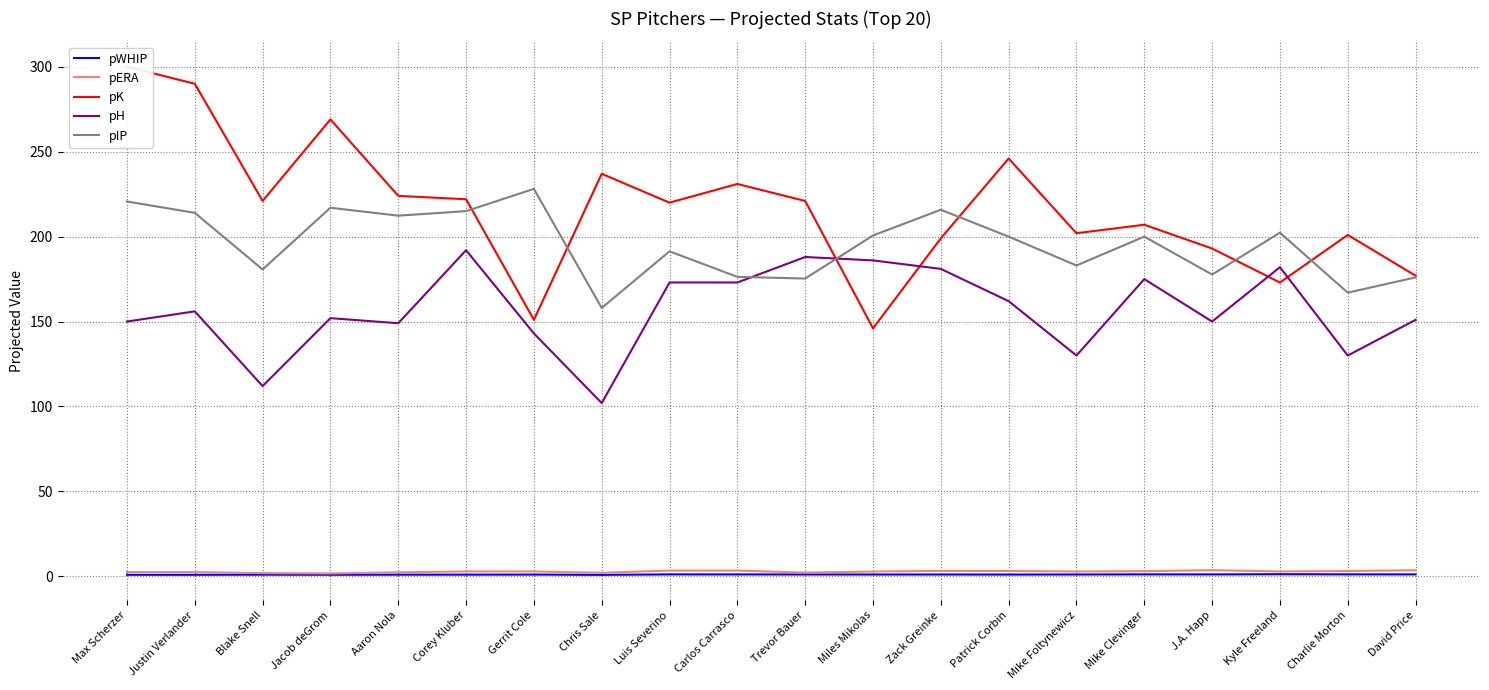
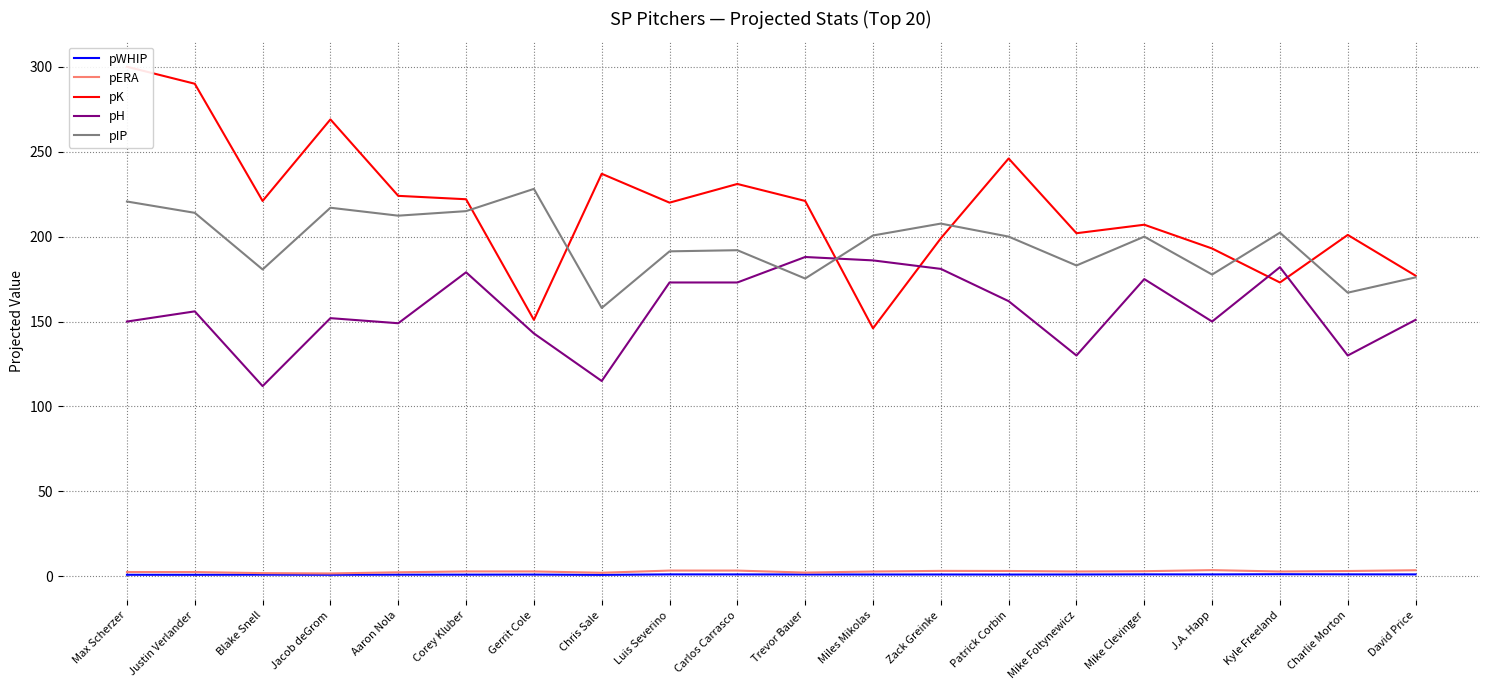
  {
    "pWHIP": {
      "Max Scherzer": 1,
      "Justin Verlander": 1,
      "Corey Kluber": 1,
      "Gerrit Cole": 1,
      "Luis Severino": 1,
      "Carlos Carrasco": 1,
      "Miles Mikolas": 1,
      "Zack Greinke": 1,
      "Patrick Corbin": 1,
      "Mike Foltynewicz": 1,
      "Mike Clevinger": 1,
      "J.A. Happ": 1,
      "Kyle Freeland": 1,
      "Charlie Morton": 1,
      "David Price": 1
    },
    "pERA": {
      "Max Scherzer": 3,
      "Justin Verlander": 3,
      "Corey Kluber": 3,
      "Gerrit Cole": 3,
      "Luis Severino": 3,
      "Carlos Carrasco": 3,
      "Miles Mikolas": 3,
      "Zack Greinke": 3,
      "Patrick Corbin": 3,
      "Mike Foltynewicz": 3,
      "Mike Clevinger": 3,
      "J.A. Happ": 4,
      "Kyle Freeland": 3,
      "Charlie Morton": 3,
      "David Price": 4
    },
    "pK": {
      "Justin Verlander": 290,
      "Blake Snell": 221,
      "Jacob deGrom": 269,
      "Aaron Nola": 224,
      "Corey Kluber": 222,
      "Gerrit Cole": 151,
      "Chris Sale": 237,
      "Luis Severino": 220,
      "Carlos Carrasco": 231,
      "Trevor Bauer": 221,
      "Miles Mikolas": 146,
      "Zack Greinke": 199,
      "Patrick Corbin": 246,
      "Mike Foltynewicz": 202,
      "Mike Clevinger": 207,
      "J.A. Happ": 193,
      "Kyle Freeland": 173,
      "Charlie Morton": 201
    },
    "pH": {
      "Max Scherzer": 150,
      "Justin Verlander": 156,
      "Blake Snell": 112,
      "Jacob deGrom": 152,
      "Aaron Nola": 149,
-     "Corey Kluber": 192,
+     "Corey Kluber": 179,
      "Gerrit Cole": 143,
-     "Chris Sale": 102,
+     "Chris Sale": 115,
      "Luis Severino": 173,
      "Carlos Carrasco": 173,
      "Trevor Bauer": 188,
      "Miles Mikolas": 186,
      "Zack Greinke": 181,
      "Patrick Corbin": 162,
      "Mike Foltynewicz": 130,
      "Mike Clevinger": 175,
      "J.A. Happ": 150,
      "Kyle Freeland": 182,
      "Charlie Morton": 130,
      "David Price": 151
    },
    "pIP": {
      "Max Scherzer": 221,
      "Justin Verlander": 214,
      "Blake Snell": 181,
      "Jacob deGrom": 217,
      "Aaron Nola": 212,
      "Corey Kluber": 215,
      "Gerrit Cole": 228,
      "Chris Sale": 158,
      "Luis Severino": 191,
-     "Carlos Carrasco": 176,
+     "Carlos Carrasco": 192,
      "Trevor Bauer": 175,
      "Miles Mikolas": 201,
-     "Zack Greinke": 216,
+     "Zack Greinke": 208,
      "Patrick Corbin": 200,
      "Mike Foltynewicz": 183,
      "Mike Clevinger": 200,
      "J.A. Happ": 178,
      "Kyle Freeland": 202,
      "Charlie Morton": 167
    }
  }
